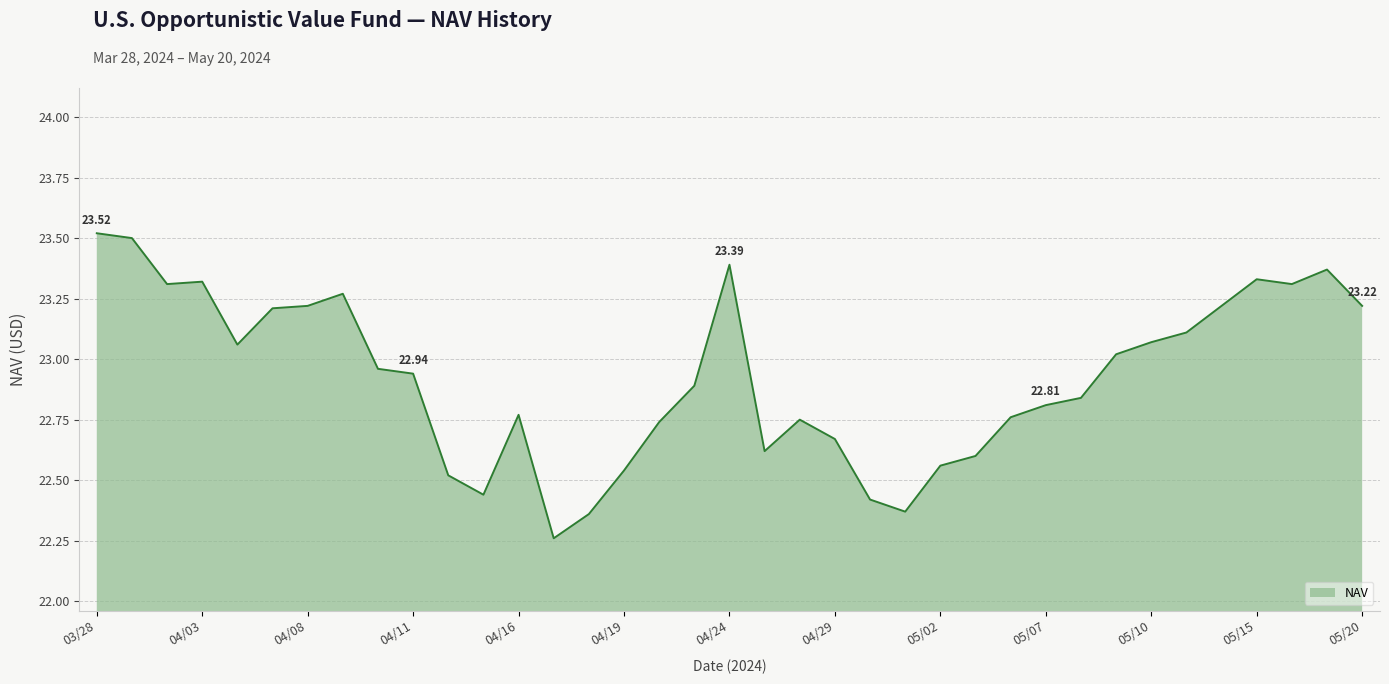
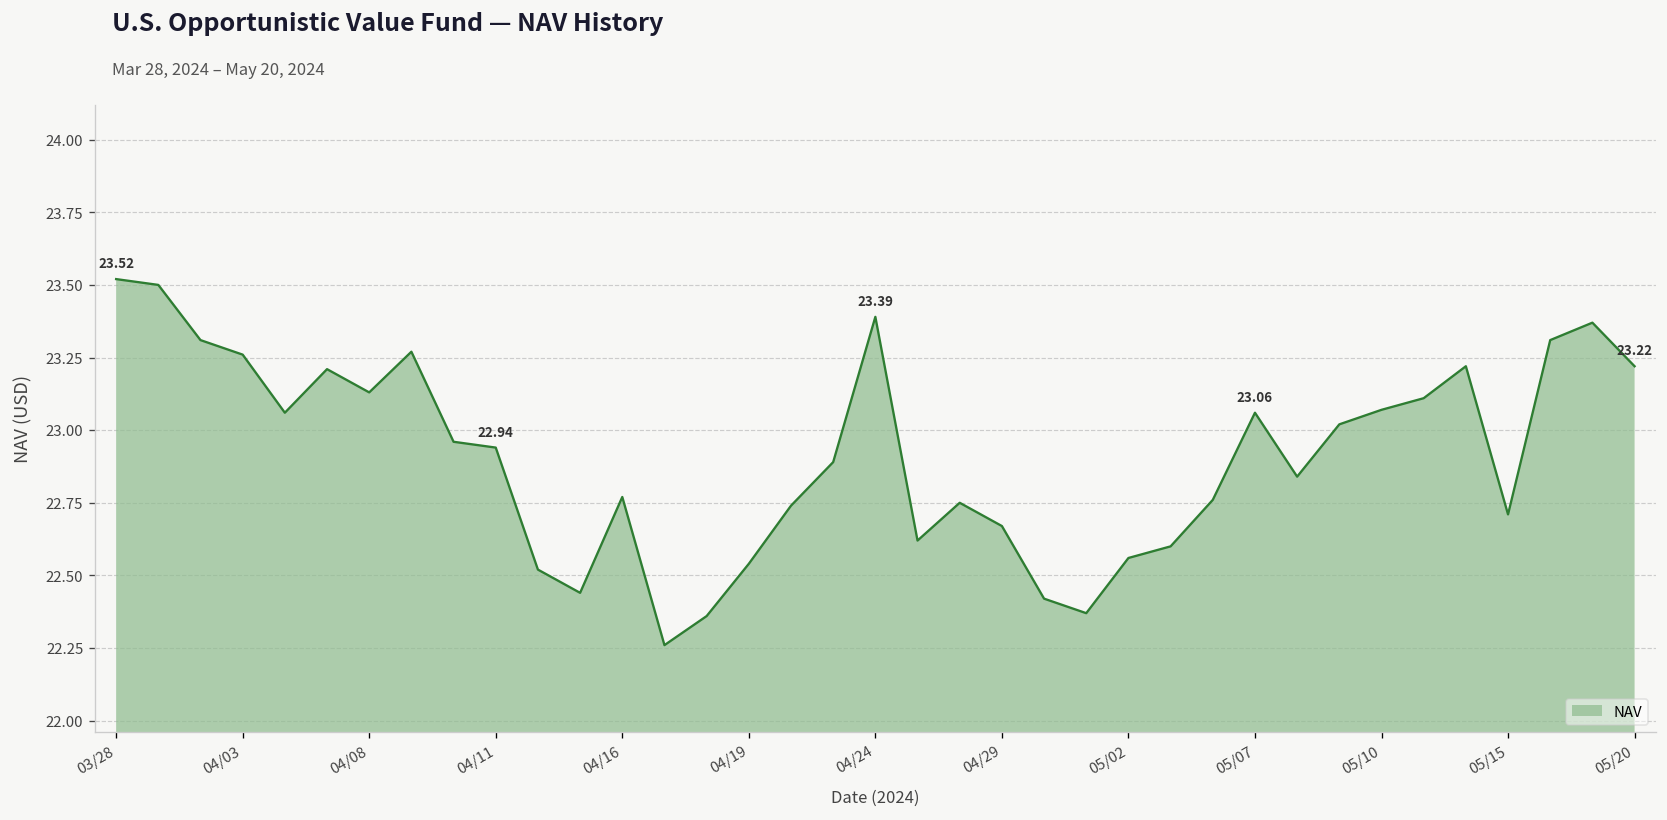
  {
    "03/28": 23.52,
-   "04/03": 23.32,
-   "04/08": 23.22,
+   "04/03": 23.26,
+   "04/08": 23.13,
    "04/11": 22.94,
    "04/24": 23.39,
-   "05/07": 22.81,
-   "05/15": 23.33,
+   "05/07": 23.06,
+   "05/15": 22.71,
    "05/20": 23.22
  }
